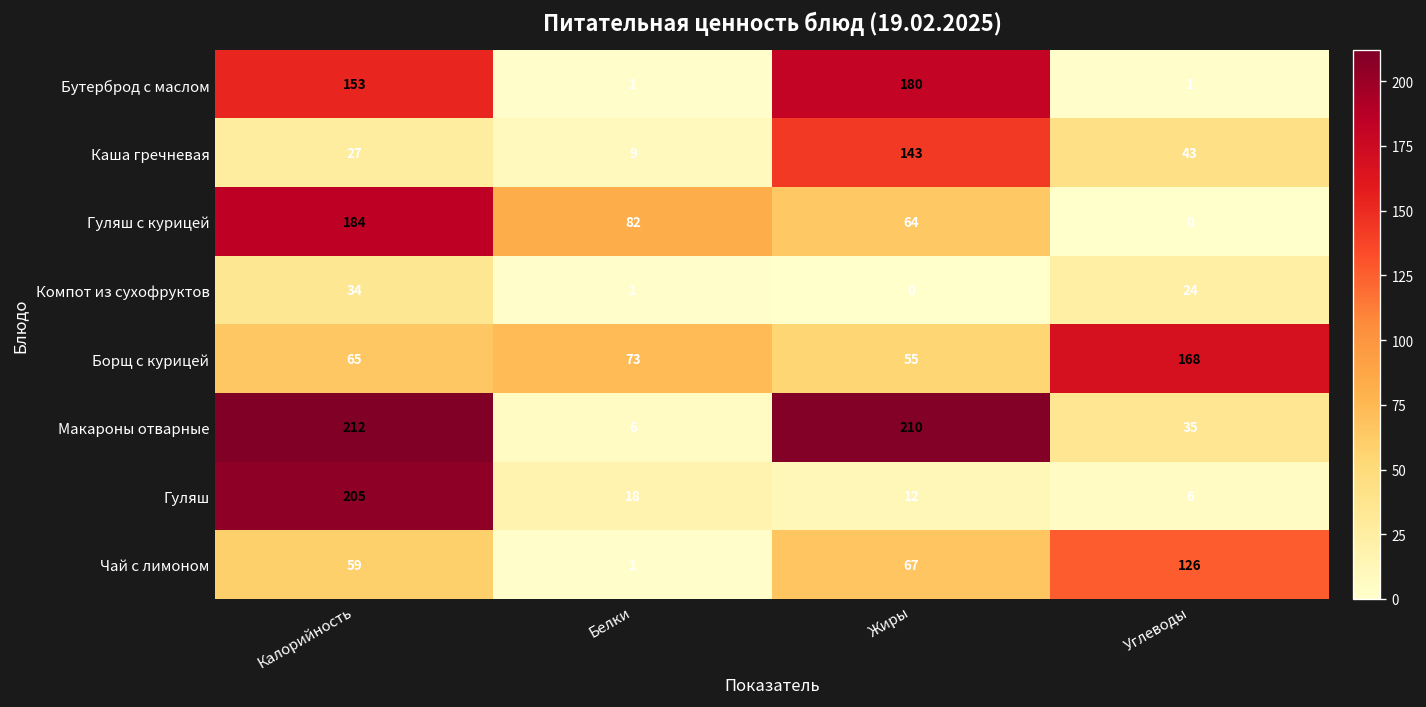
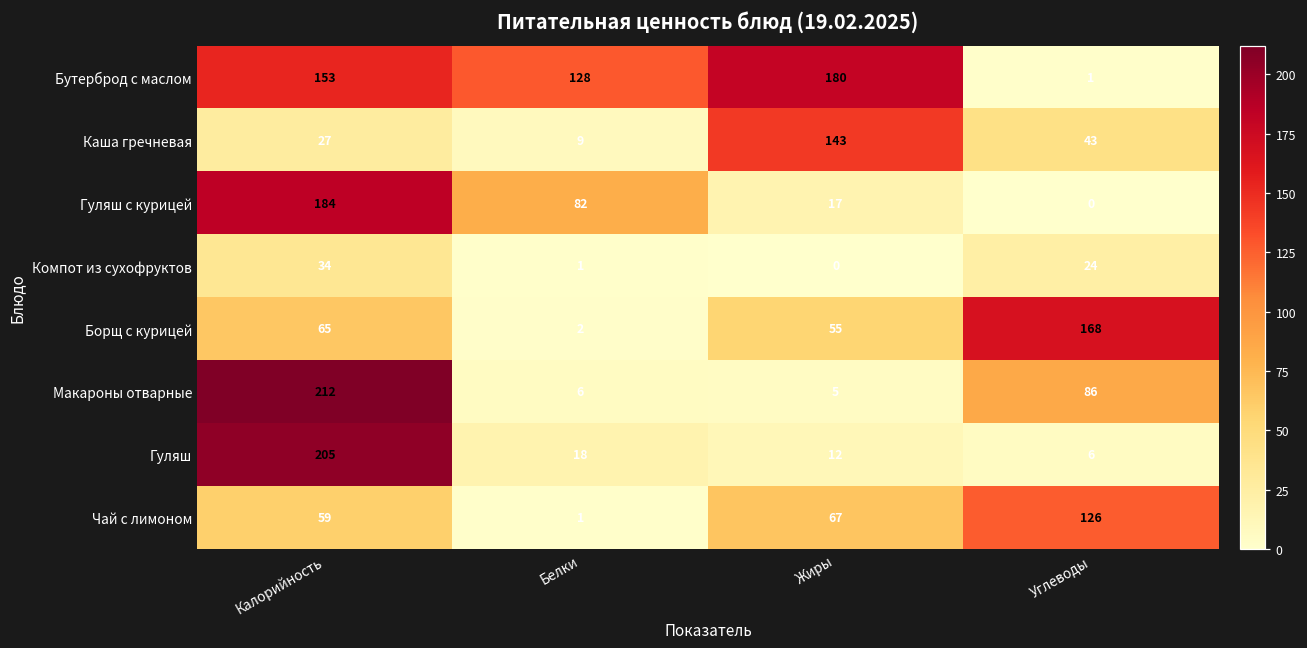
  {
    "Бутерброд с маслом": {
      "Калорийность": 153,
-     "Белки": 1,
+     "Белки": 128,
      "Жиры": 180,
      "Углеводы": 1
    },
    "Каша гречневая": {
      "Калорийность": 27,
      "Белки": 9,
      "Жиры": 143,
      "Углеводы": 43
    },
    "Гуляш с курицей": {
      "Калорийность": 184,
      "Белки": 82,
-     "Жиры": 64,
+     "Жиры": 17,
      "Углеводы": 0
    },
    "Компот из сухофруктов": {
      "Калорийность": 34,
      "Белки": 1,
      "Жиры": 0,
      "Углеводы": 24
    },
    "Борщ с курицей": {
      "Калорийность": 65,
-     "Белки": 73,
+     "Белки": 2,
      "Жиры": 55,
      "Углеводы": 168
    },
    "Макароны отварные": {
      "Калорийность": 212,
      "Белки": 6,
-     "Жиры": 210,
-     "Углеводы": 35
+     "Жиры": 5,
+     "Углеводы": 86
    },
    "Гуляш": {
      "Калорийность": 205,
      "Белки": 18,
      "Жиры": 12,
      "Углеводы": 6
    },
    "Чай с лимоном": {
      "Калорийность": 59,
      "Белки": 1,
      "Жиры": 67,
      "Углеводы": 126
    }
  }
